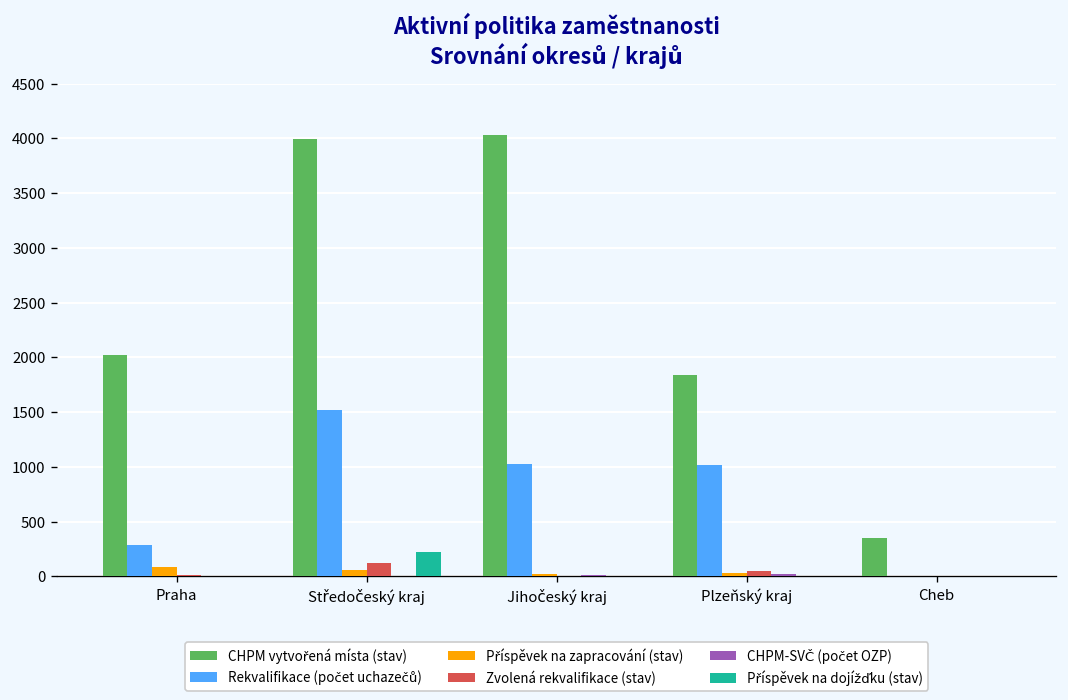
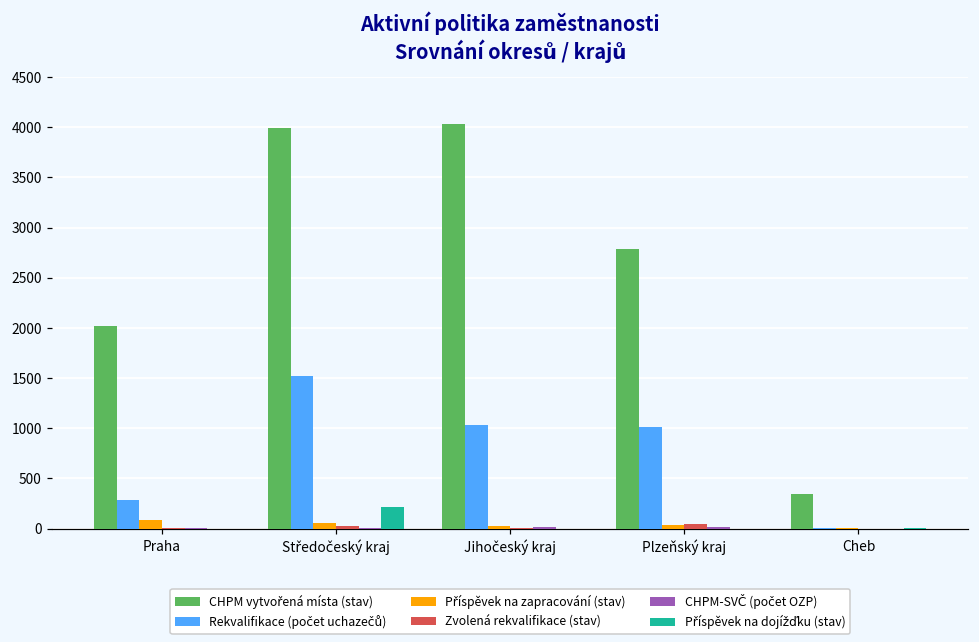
  {
    "CHPM vytvořená místa (stav)": {
      "Praha": 2000,
      "Středočeský kraj": 4000,
      "Jihočeský kraj": 4000,
-     "Plzeňský kraj": 1800,
+     "Plzeňský kraj": 2800,
      "Cheb": 300
    },
    "Rekvalifikace (počet uchazečů)": {
      "Praha": 300,
      "Středočeský kraj": 1500,
      "Jihočeský kraj": 1000,
      "Plzeňský kraj": 1000
    },
    "Příspěvek na zapracování (stav)": {
      "Praha": 100,
      "Středočeský kraj": 100,
      "Plzeňský kraj": 0
    },
    "Zvolená rekvalifikace (stav)": {
-     "Středočeský kraj": 100,
+     "Středočeský kraj": 0,
      "Plzeňský kraj": 0,
      "Cheb": 0
    },
    "CHPM-SVČ (počet OZP)": {
      "Cheb": 0
    },
    "Příspěvek na dojížďku (stav)": {
      "Praha": 0,
      "Středočeský kraj": 200,
      "Jihočeský kraj": 0
    }
  }
